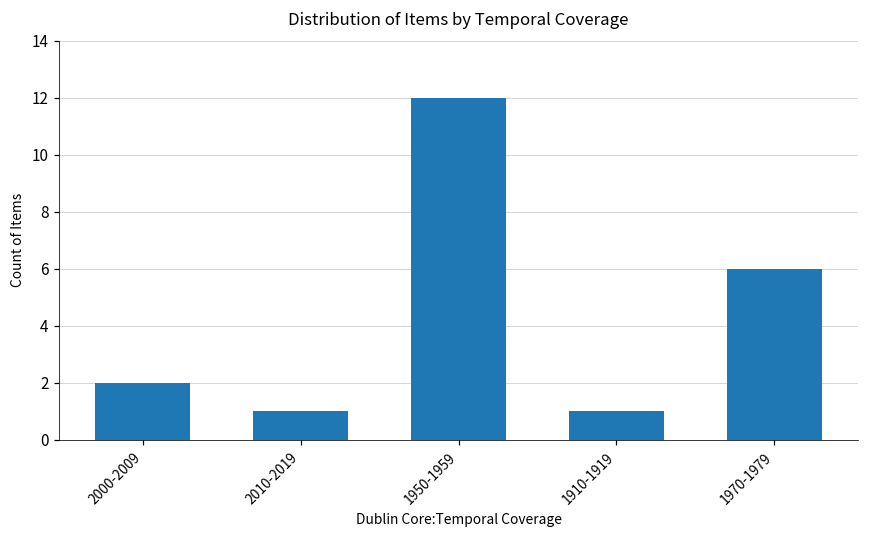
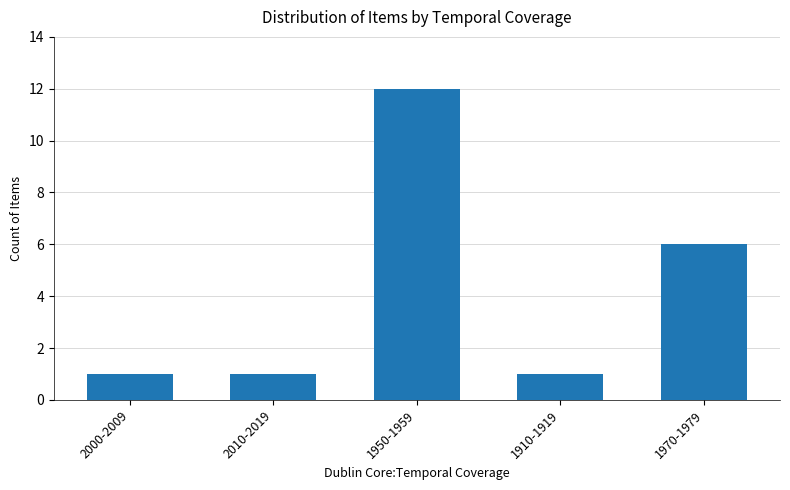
  {
-   "2000-2009": 2,
+   "2000-2009": 1,
    "2010-2019": 1,
    "1950-1959": 12,
    "1910-1919": 1,
    "1970-1979": 6
  }
